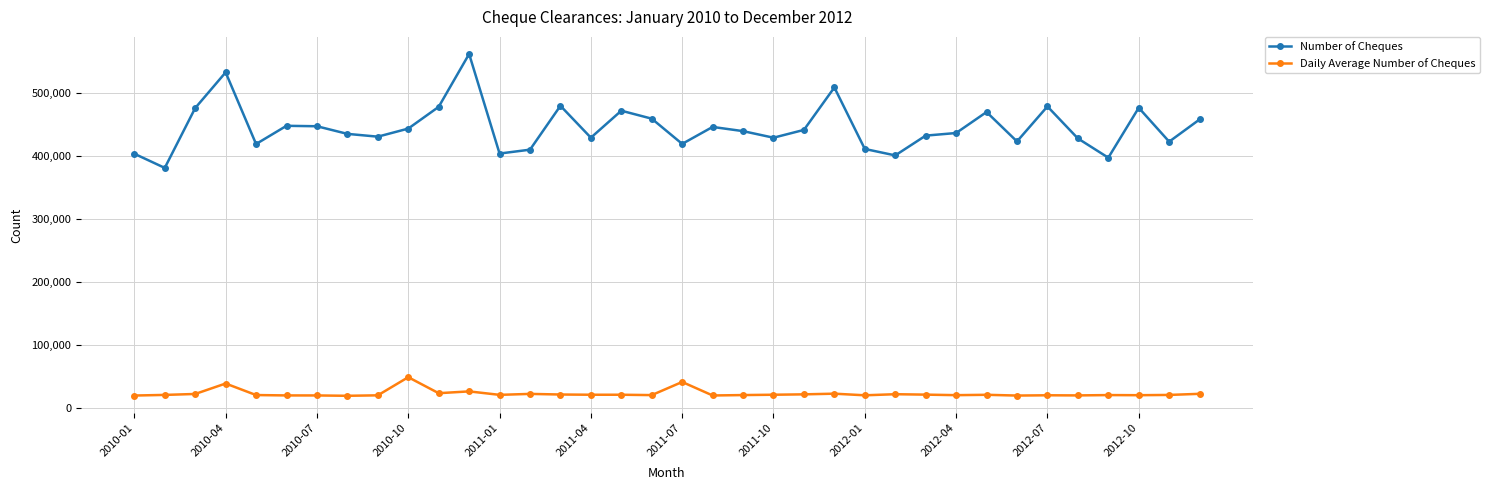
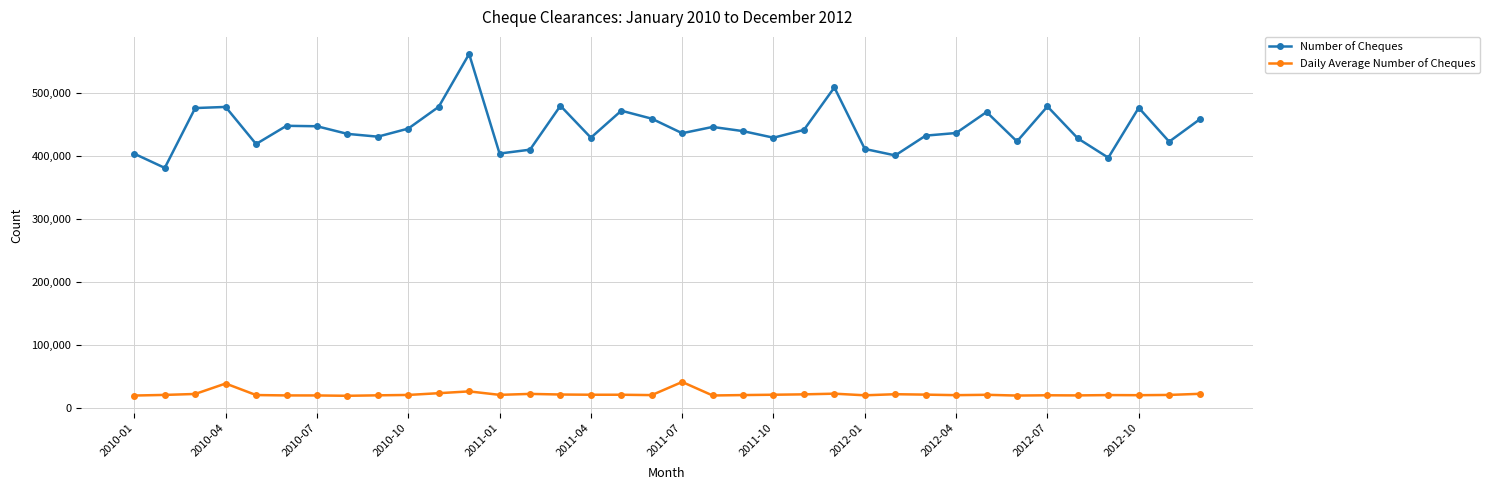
  {
    "Number of Cheques": {
      "2010-01": "400,000",
-     "2010-04": "530,000",
+     "2010-04": "480,000",
      "2010-07": "450,000",
      "2010-10": "440,000",
      "2011-01": "400,000",
      "2011-04": "430,000",
-     "2011-07": "420,000",
+     "2011-07": "440,000",
      "2011-10": "430,000",
      "2012-01": "410,000",
      "2012-04": "440,000",
      "2012-07": "480,000",
      "2012-10": "480,000"
    },
    "Daily Average Number of Cheques": {
      "2010-01": "20,000",
      "2010-04": "40,000",
      "2010-07": "20,000",
-     "2010-10": "50,000",
+     "2010-10": "20,000",
      "2011-01": "20,000",
      "2011-04": "20,000",
      "2011-07": "40,000",
      "2011-10": "20,000",
      "2012-01": "20,000",
      "2012-04": "20,000",
      "2012-07": "20,000",
      "2012-10": "20,000"
    }
  }
